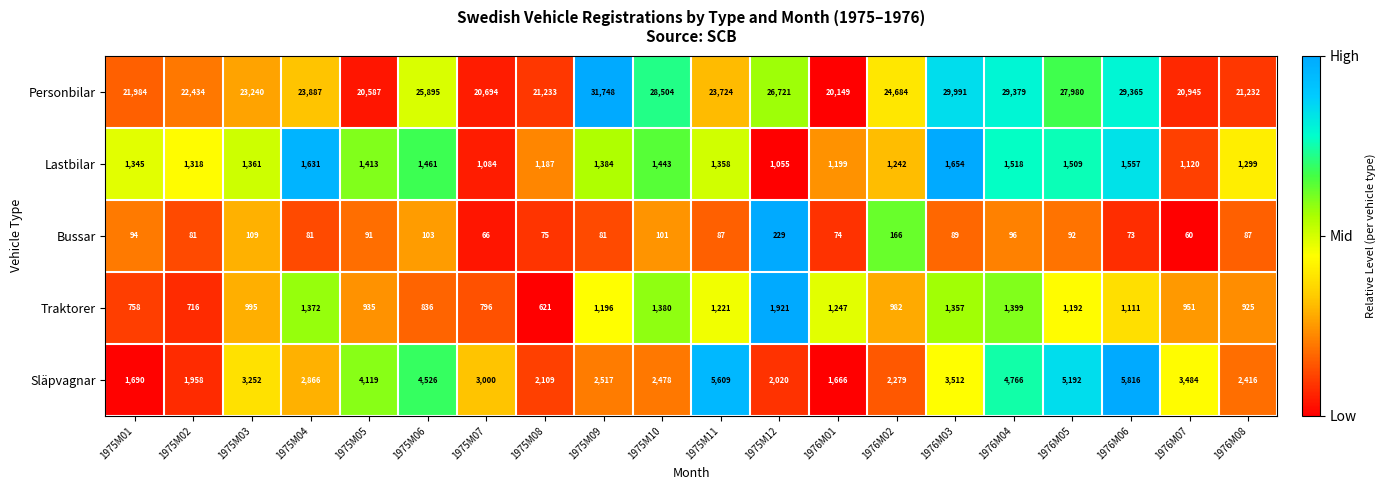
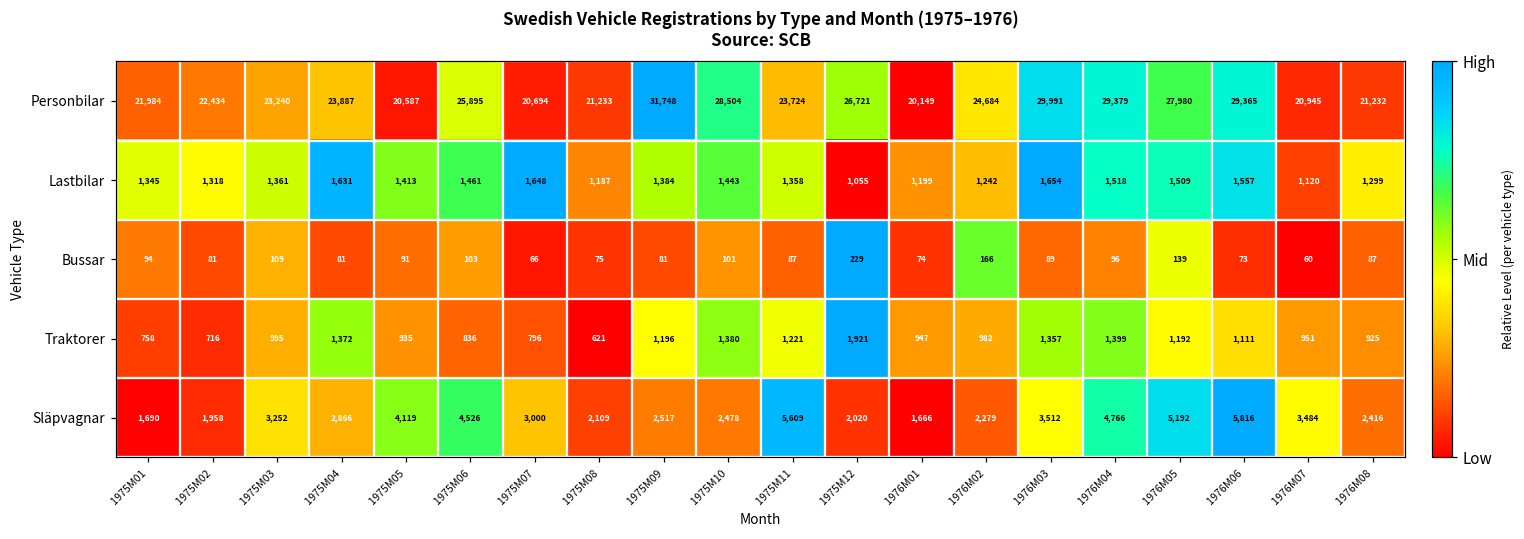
  {
    "Personbilar": {
      "1975M01": "21,984",
      "1975M02": "22,434",
      "1975M03": "23,240",
      "1975M04": "23,887",
      "1975M05": "20,587",
      "1975M06": "25,895",
      "1975M07": "20,694",
      "1975M08": "21,233",
      "1975M09": "31,748",
      "1975M10": "28,504",
      "1975M11": "23,724",
      "1975M12": "26,721",
      "1976M01": "20,149",
      "1976M02": "24,684",
      "1976M03": "29,991",
      "1976M04": "29,379",
      "1976M05": "27,980",
      "1976M06": "29,365",
      "1976M07": "20,945",
      "1976M08": "21,232"
    },
    "Lastbilar": {
      "1975M01": "1,345",
      "1975M02": "1,318",
      "1975M03": "1,361",
      "1975M04": "1,631",
      "1975M05": "1,413",
      "1975M06": "1,461",
-     "1975M07": "1,084",
+     "1975M07": "1,648",
      "1975M08": "1,187",
      "1975M09": "1,384",
      "1975M10": "1,443",
      "1975M11": "1,358",
      "1975M12": "1,055",
      "1976M01": "1,199",
      "1976M02": "1,242",
      "1976M03": "1,654",
      "1976M04": "1,518",
      "1976M05": "1,509",
      "1976M06": "1,557",
      "1976M07": "1,120",
      "1976M08": "1,299"
    },
    "Bussar": {
      "1975M01": "94",
      "1975M02": "81",
      "1975M03": "109",
      "1975M04": "81",
      "1975M05": "91",
      "1975M06": "103",
      "1975M07": "66",
      "1975M08": "75",
      "1975M09": "81",
      "1975M10": "101",
      "1975M11": "87",
      "1975M12": "229",
      "1976M01": "74",
      "1976M02": "166",
      "1976M03": "89",
      "1976M04": "96",
-     "1976M05": "92",
+     "1976M05": "139",
      "1976M06": "73",
      "1976M07": "60",
      "1976M08": "87"
    },
    "Traktorer": {
      "1975M01": "758",
      "1975M02": "716",
      "1975M03": "995",
      "1975M04": "1,372",
      "1975M05": "935",
      "1975M06": "836",
      "1975M07": "796",
      "1975M08": "621",
      "1975M09": "1,196",
      "1975M10": "1,380",
      "1975M11": "1,221",
      "1975M12": "1,921",
-     "1976M01": "1,247",
+     "1976M01": "947",
      "1976M02": "982",
      "1976M03": "1,357",
      "1976M04": "1,399",
      "1976M05": "1,192",
      "1976M06": "1,111",
      "1976M07": "951",
      "1976M08": "925"
    },
    "Släpvagnar": {
      "1975M01": "1,690",
      "1975M02": "1,958",
      "1975M03": "3,252",
      "1975M04": "2,866",
      "1975M05": "4,119",
      "1975M06": "4,526",
      "1975M07": "3,000",
      "1975M08": "2,109",
      "1975M09": "2,517",
      "1975M10": "2,478",
      "1975M11": "5,609",
      "1975M12": "2,020",
      "1976M01": "1,666",
      "1976M02": "2,279",
      "1976M03": "3,512",
      "1976M04": "4,766",
      "1976M05": "5,192",
      "1976M06": "5,816",
      "1976M07": "3,484",
      "1976M08": "2,416"
    }
  }
